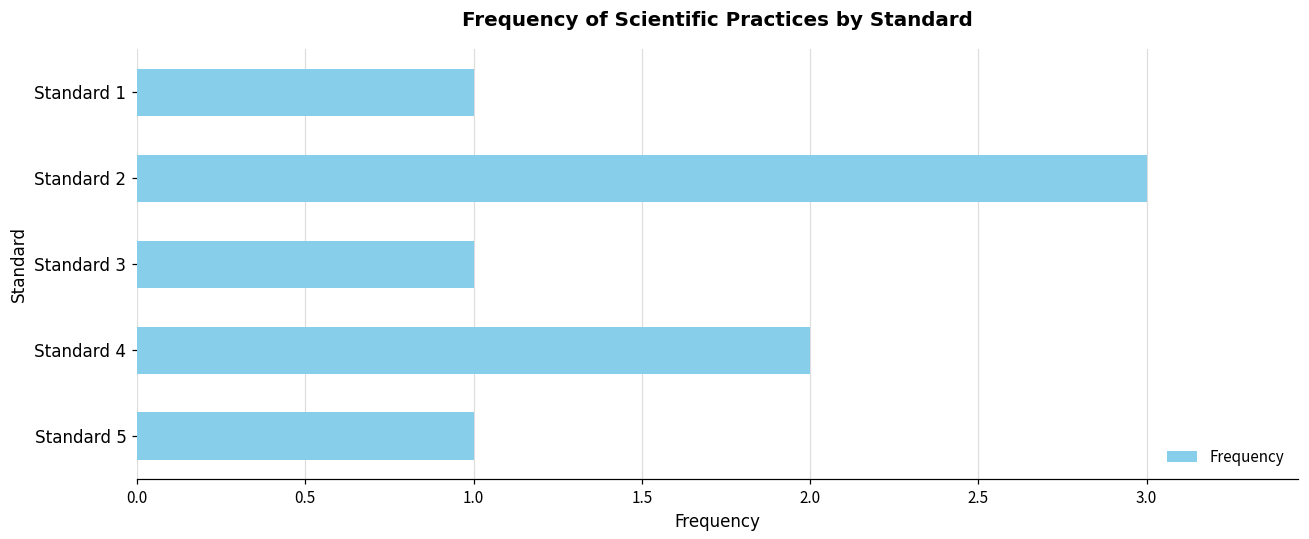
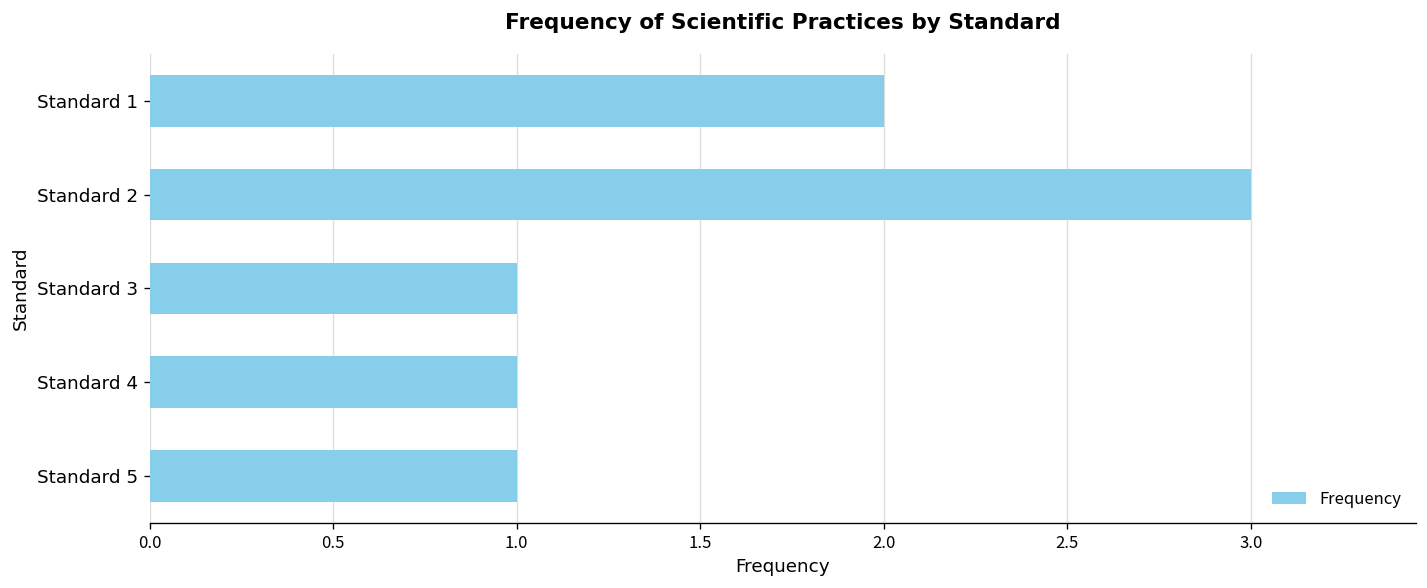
  {
-   "Standard 1": 1,
+   "Standard 1": 2,
    "Standard 2": 3,
    "Standard 3": 1,
-   "Standard 4": 2,
+   "Standard 4": 1,
    "Standard 5": 1
  }
